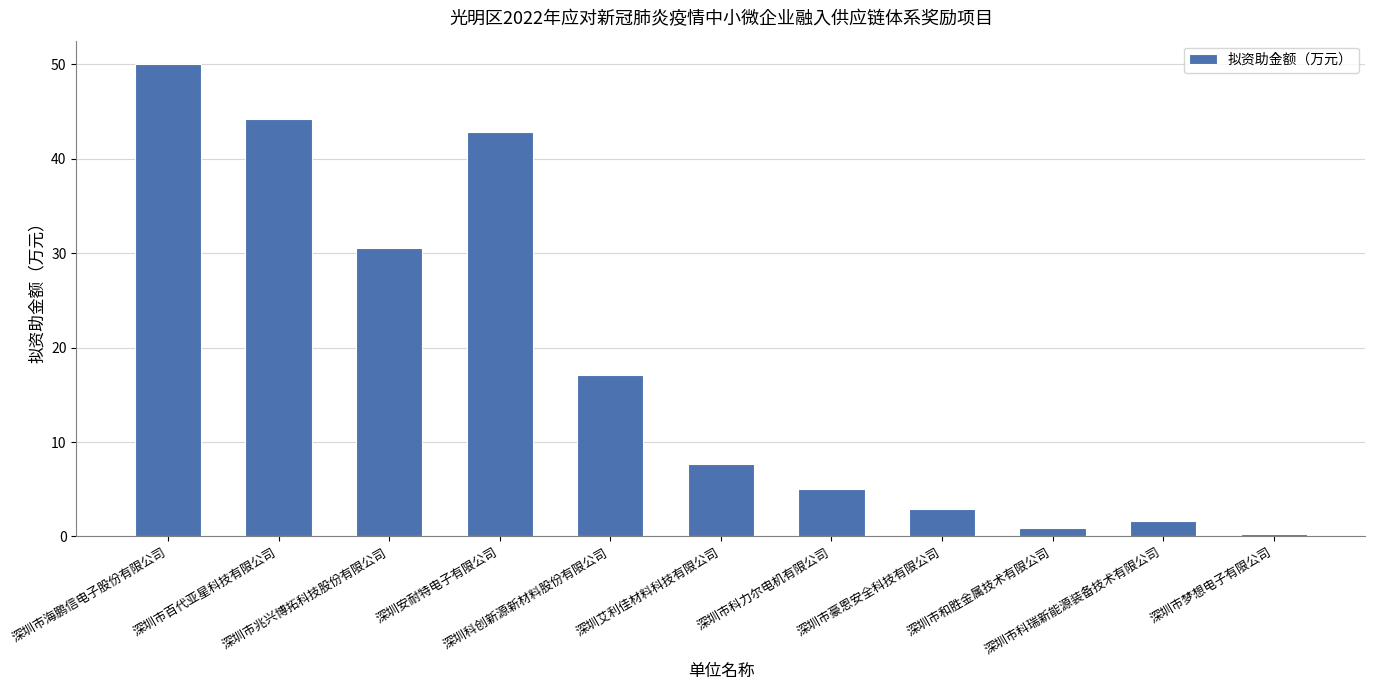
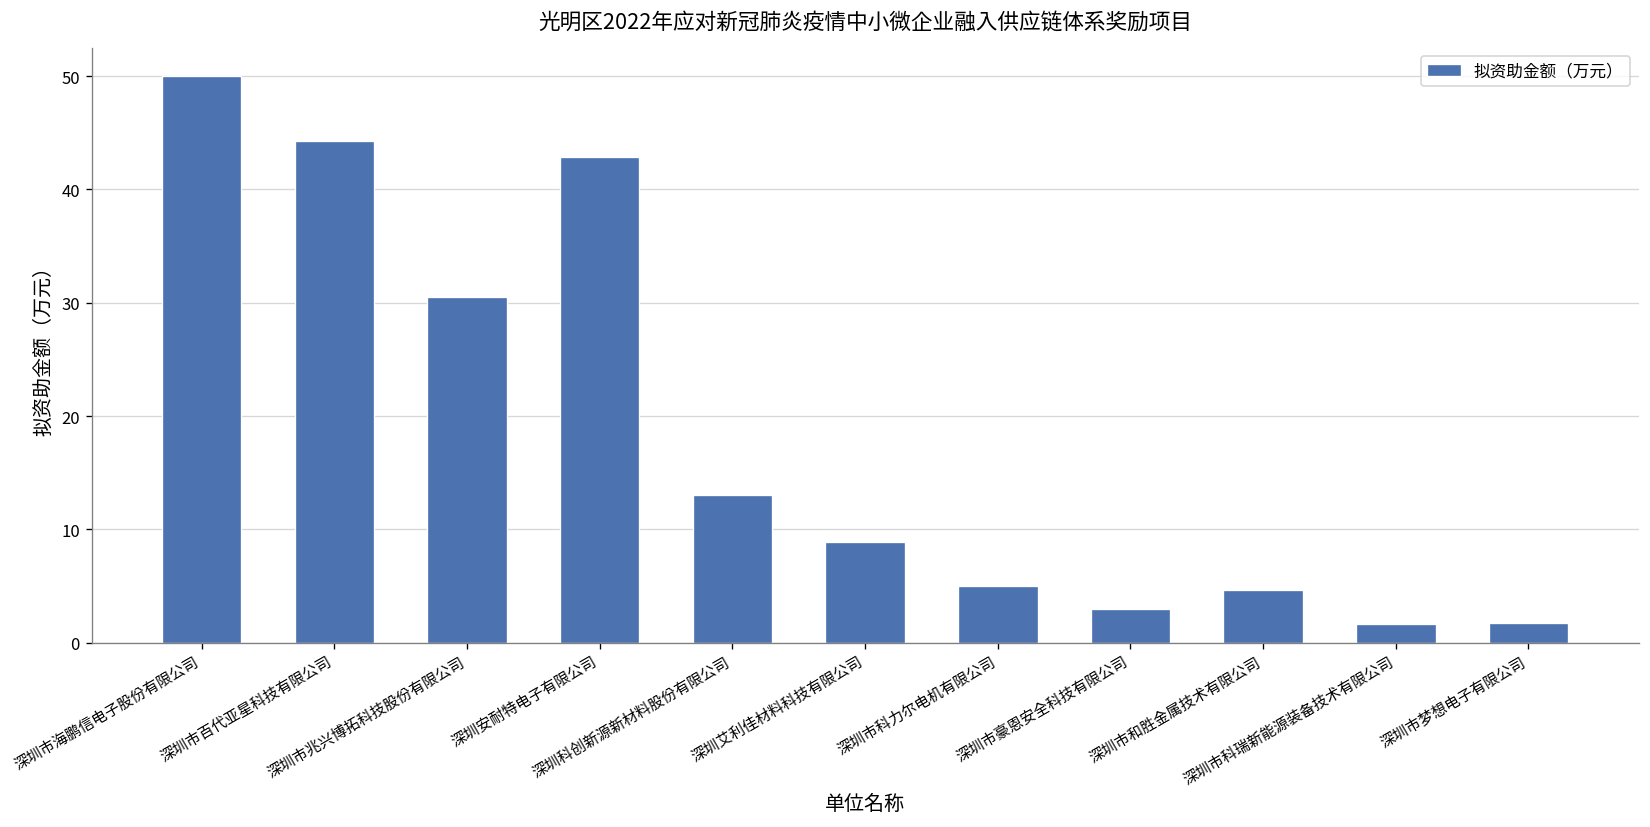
  {
    "深圳市海鹏信电子股份有限公司": 50,
    "深圳市百代亚星科技有限公司": 44,
    "深圳市兆兴博拓科技股份有限公司": 31,
    "深圳安耐特电子有限公司": 43,
-   "深圳科创新源新材料股份有限公司": 17,
-   "深圳艾利佳材料科技有限公司": 8,
+   "深圳科创新源新材料股份有限公司": 13,
+   "深圳艾利佳材料科技有限公司": 9,
    "深圳市科力尔电机有限公司": 5,
    "深圳市豪恩安全科技有限公司": 3,
-   "深圳市和胜金属技术有限公司": 1,
+   "深圳市和胜金属技术有限公司": 5,
    "深圳市科瑞新能源装备技术有限公司": 2,
-   "深圳市梦想电子有限公司": 0
+   "深圳市梦想电子有限公司": 2
  }
